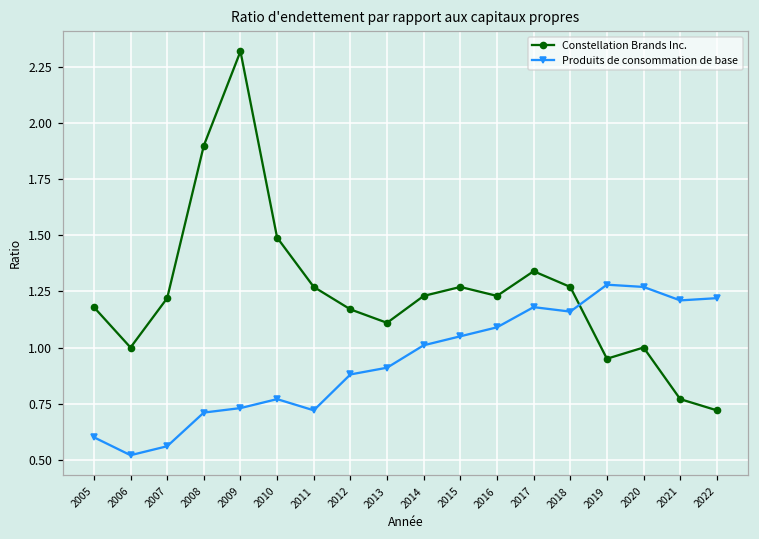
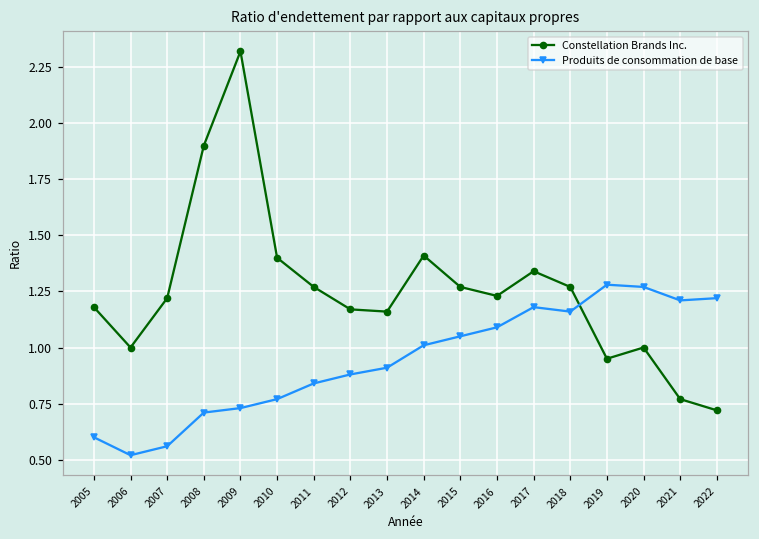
  {
    "Constellation Brands Inc.": {
      "2005": 1.18,
      "2006": 1.00,
      "2007": 1.22,
      "2008": 1.90,
      "2009": 2.32,
-     "2010": 1.49,
+     "2010": 1.40,
      "2011": 1.27,
      "2012": 1.17,
-     "2013": 1.11,
-     "2014": 1.23,
+     "2013": 1.16,
+     "2014": 1.41,
      "2015": 1.27,
      "2016": 1.23,
      "2017": 1.34,
      "2018": 1.27,
      "2019": 0.95,
      "2020": 1.00,
      "2021": 0.77,
      "2022": 0.72
    },
    "Produits de consommation de base": {
      "2005": 0.60,
      "2006": 0.52,
      "2007": 0.56,
      "2008": 0.71,
      "2009": 0.73,
      "2010": 0.77,
-     "2011": 0.72,
+     "2011": 0.84,
      "2012": 0.88,
      "2013": 0.91,
      "2014": 1.01,
      "2015": 1.05,
      "2016": 1.09,
      "2017": 1.18,
      "2018": 1.16,
      "2019": 1.28,
      "2020": 1.27,
      "2021": 1.21,
      "2022": 1.22
    }
  }
